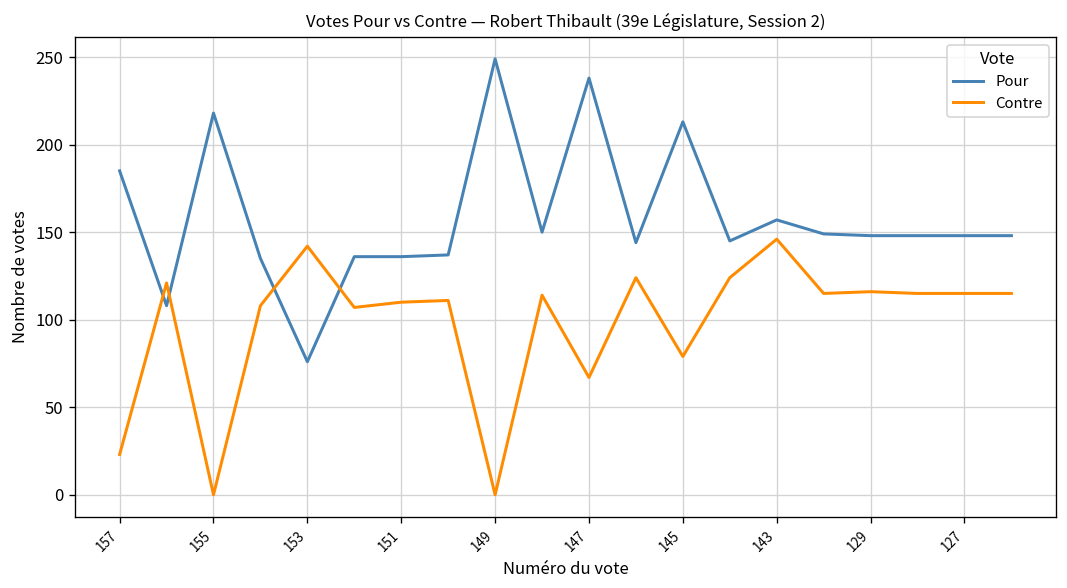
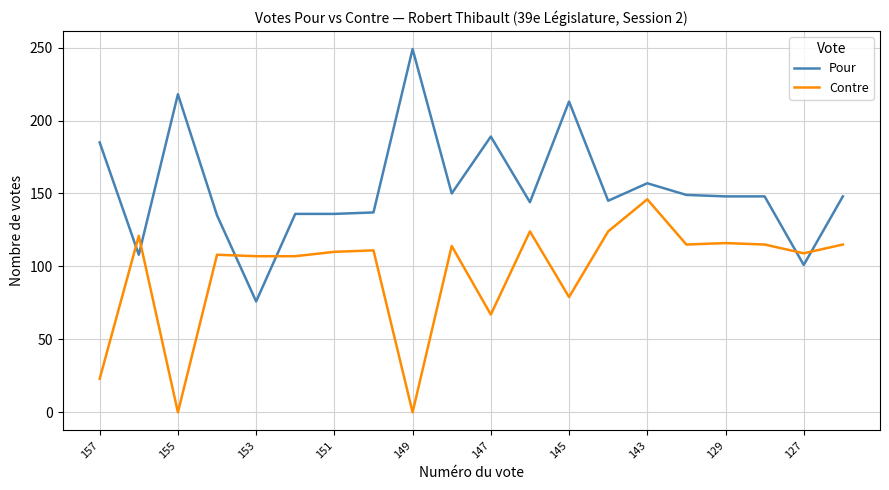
  {
    "Pour": {
      "157": 185,
      "155": 218,
      "153": 76,
      "151": 136,
      "149": 249,
-     "147": 238,
+     "147": 189,
      "145": 213,
      "143": 157,
      "129": 148,
-     "127": 148
+     "127": 101
    },
    "Contre": {
      "157": 23,
      "155": 0,
-     "153": 142,
+     "153": 107,
      "151": 110,
      "149": 0,
      "147": 67,
      "145": 79,
      "143": 146,
      "129": 116,
-     "127": 115
+     "127": 109
    }
  }
